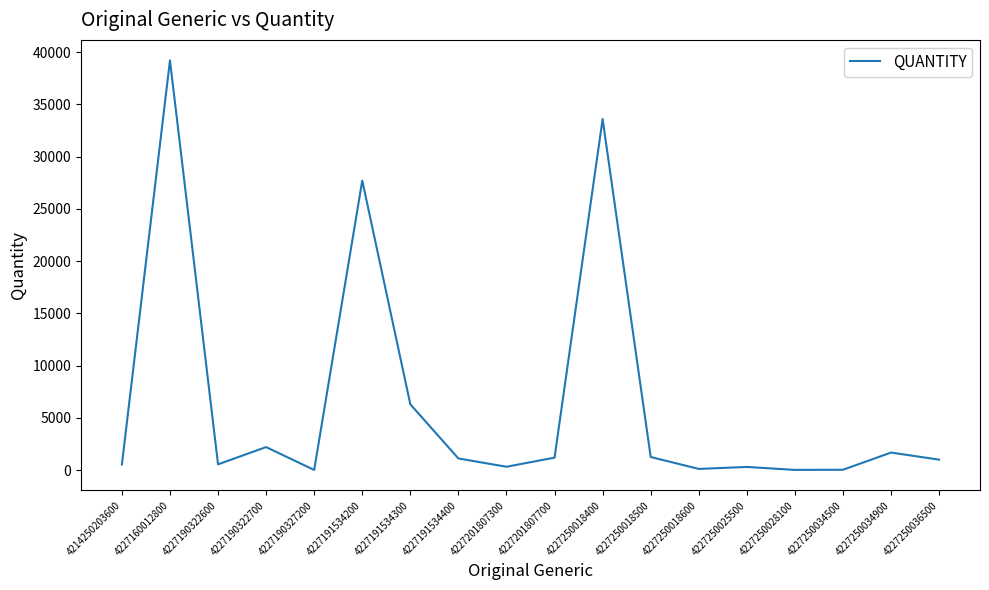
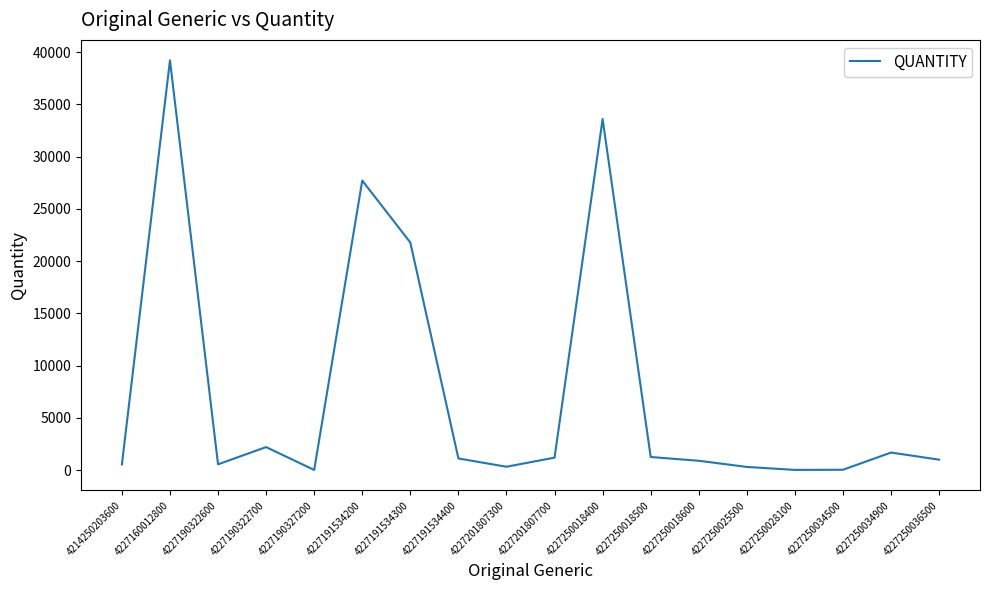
  {
    "4214250203600": 600,
    "4227160012800": 39200,
    "4227190322600": 600,
    "4227190322700": 2200,
    "4227190327200": 0,
    "4227191534200": 27700,
-   "4227191534300": 6300,
+   "4227191534300": 21800,
    "4227191534400": 1100,
    "4227201807300": 300,
    "4227201807700": 1200,
    "4227250018400": 33600,
    "4227250018500": 1300,
-   "4227250018600": 100,
+   "4227250018600": 900,
    "4227250025500": 300,
    "4227250028100": 0,
    "4227250034500": 0,
    "4227250034900": 1700,
    "4227250036500": 1000
  }
